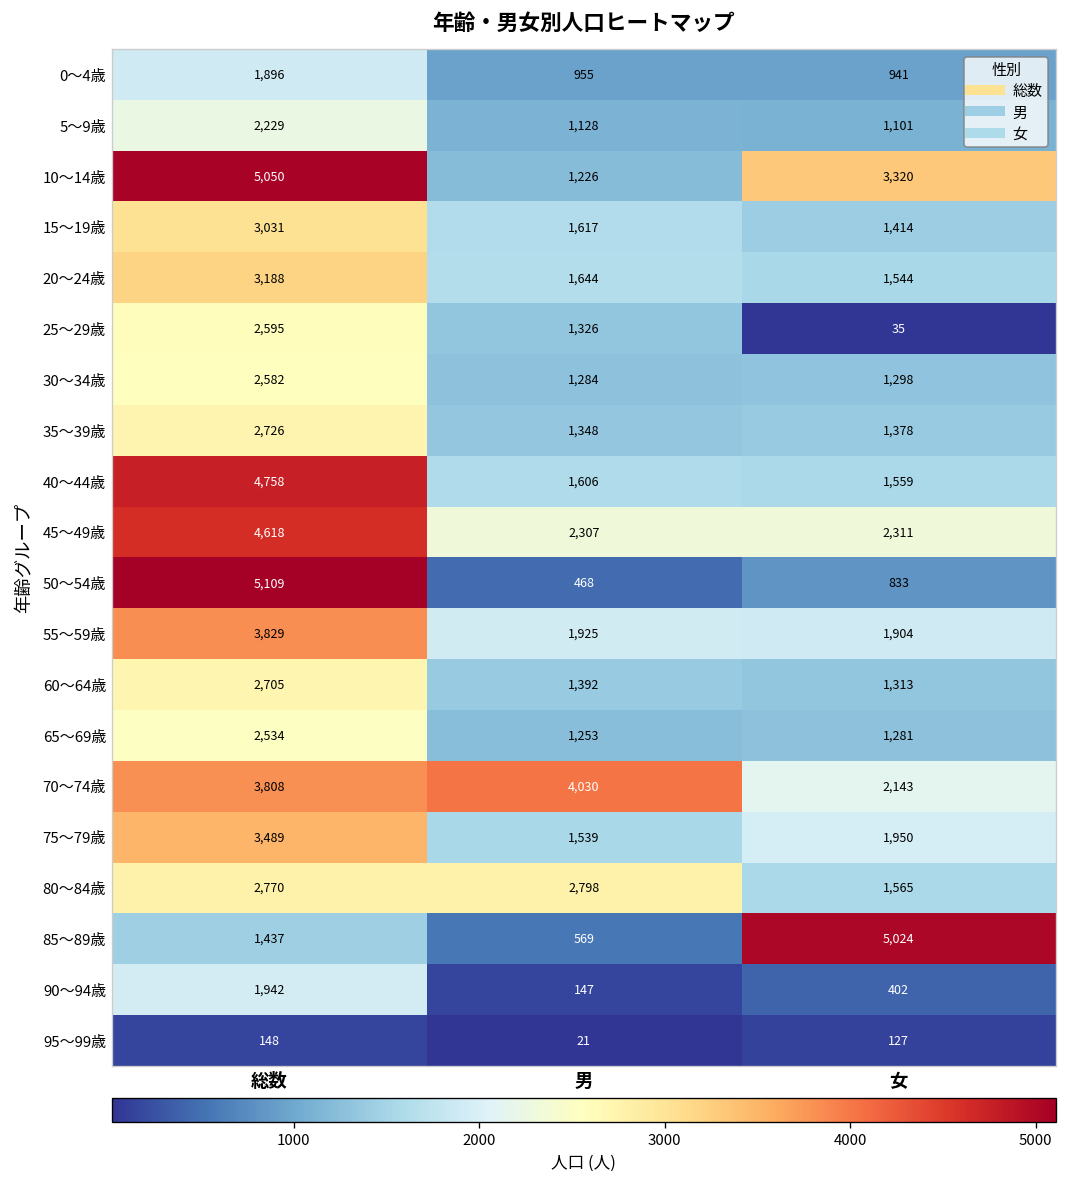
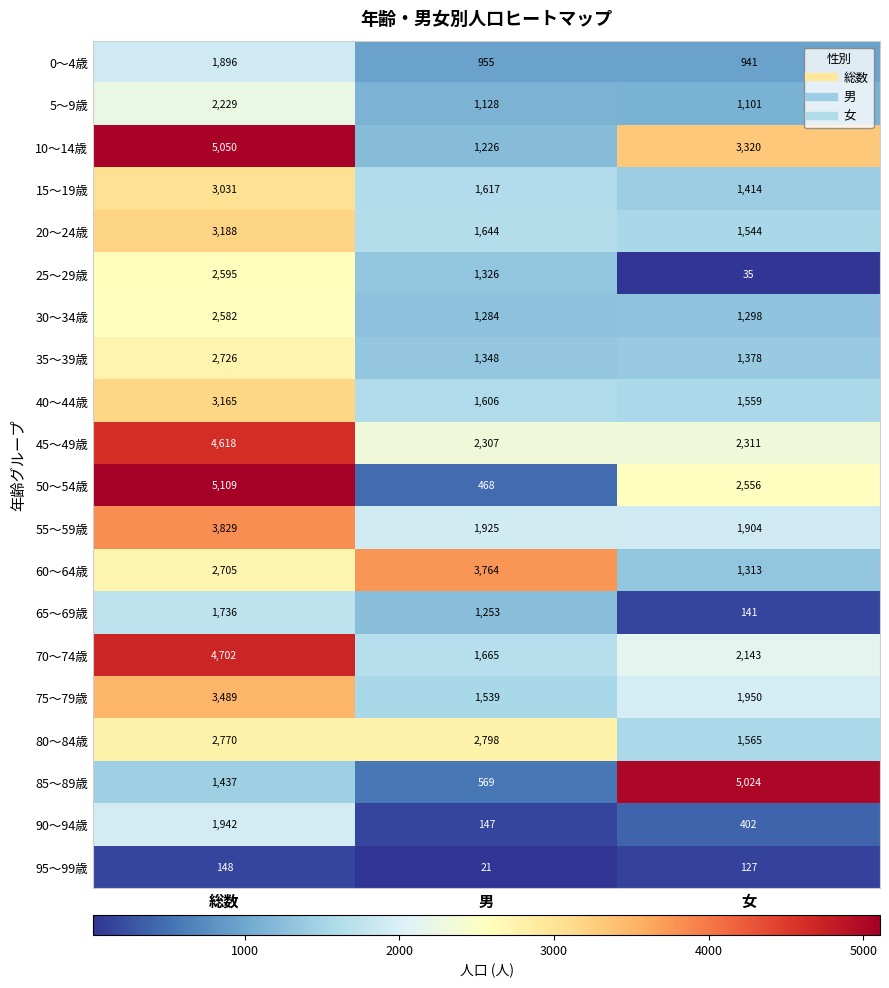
  {
    "0～4歳": {
      "総数": "1,896",
      "男": "955",
      "女": "941"
    },
    "5～9歳": {
      "総数": "2,229",
      "男": "1,128",
      "女": "1,101"
    },
    "10～14歳": {
      "総数": "5,050",
      "男": "1,226",
      "女": "3,320"
    },
    "15～19歳": {
      "総数": "3,031",
      "男": "1,617",
      "女": "1,414"
    },
    "20～24歳": {
      "総数": "3,188",
      "男": "1,644",
      "女": "1,544"
    },
    "25～29歳": {
      "総数": "2,595",
      "男": "1,326",
      "女": "35"
    },
    "30～34歳": {
      "総数": "2,582",
      "男": "1,284",
      "女": "1,298"
    },
    "35～39歳": {
      "総数": "2,726",
      "男": "1,348",
      "女": "1,378"
    },
    "40～44歳": {
-     "総数": "4,758",
+     "総数": "3,165",
      "男": "1,606",
      "女": "1,559"
    },
    "45～49歳": {
      "総数": "4,618",
      "男": "2,307",
      "女": "2,311"
    },
    "50～54歳": {
      "総数": "5,109",
      "男": "468",
-     "女": "833"
+     "女": "2,556"
    },
    "55～59歳": {
      "総数": "3,829",
      "男": "1,925",
      "女": "1,904"
    },
    "60～64歳": {
      "総数": "2,705",
-     "男": "1,392",
+     "男": "3,764",
      "女": "1,313"
    },
    "65～69歳": {
-     "総数": "2,534",
+     "総数": "1,736",
      "男": "1,253",
-     "女": "1,281"
+     "女": "141"
    },
    "70～74歳": {
-     "総数": "3,808",
-     "男": "4,030",
+     "総数": "4,702",
+     "男": "1,665",
      "女": "2,143"
    },
    "75～79歳": {
      "総数": "3,489",
      "男": "1,539",
      "女": "1,950"
    },
    "80～84歳": {
      "総数": "2,770",
      "男": "2,798",
      "女": "1,565"
    },
    "85～89歳": {
      "総数": "1,437",
      "男": "569",
      "女": "5,024"
    },
    "90～94歳": {
      "総数": "1,942",
      "男": "147",
      "女": "402"
    },
    "95～99歳": {
      "総数": "148",
      "男": "21",
      "女": "127"
    }
  }
